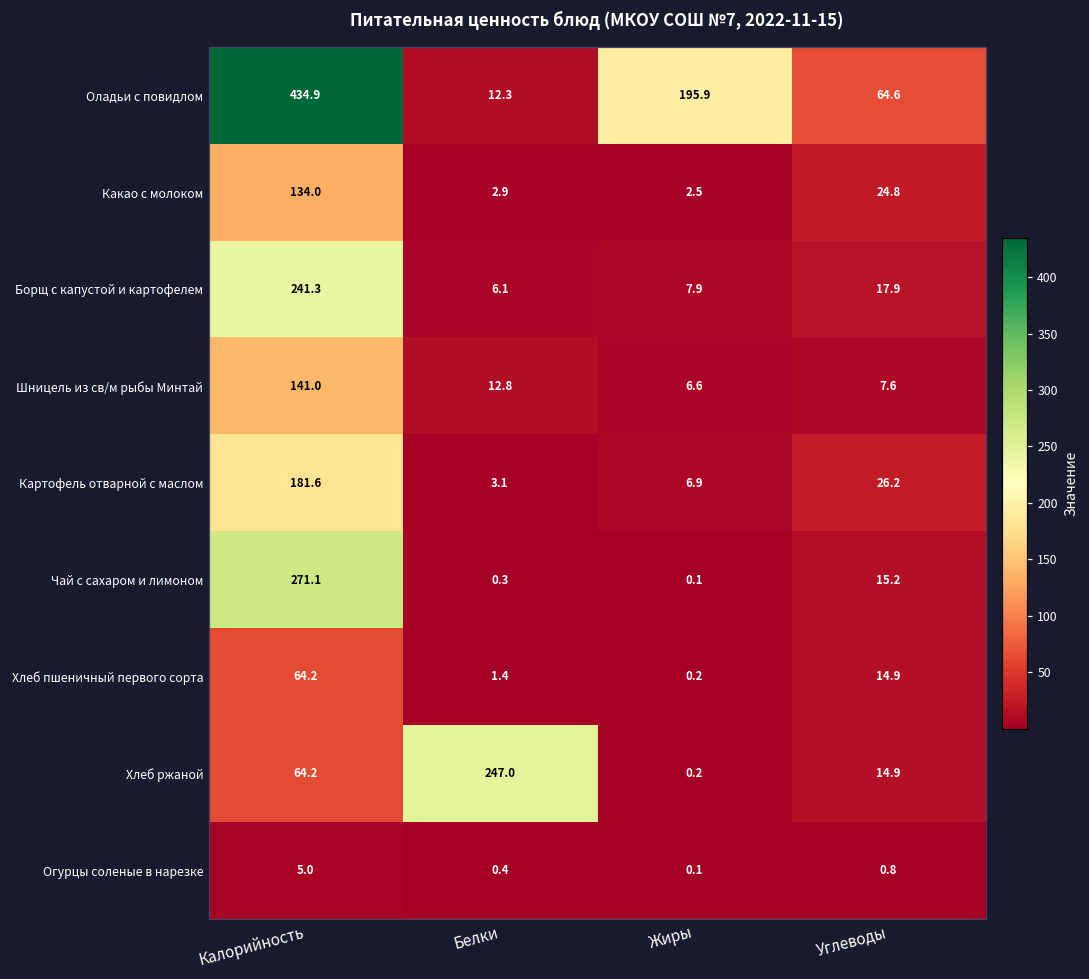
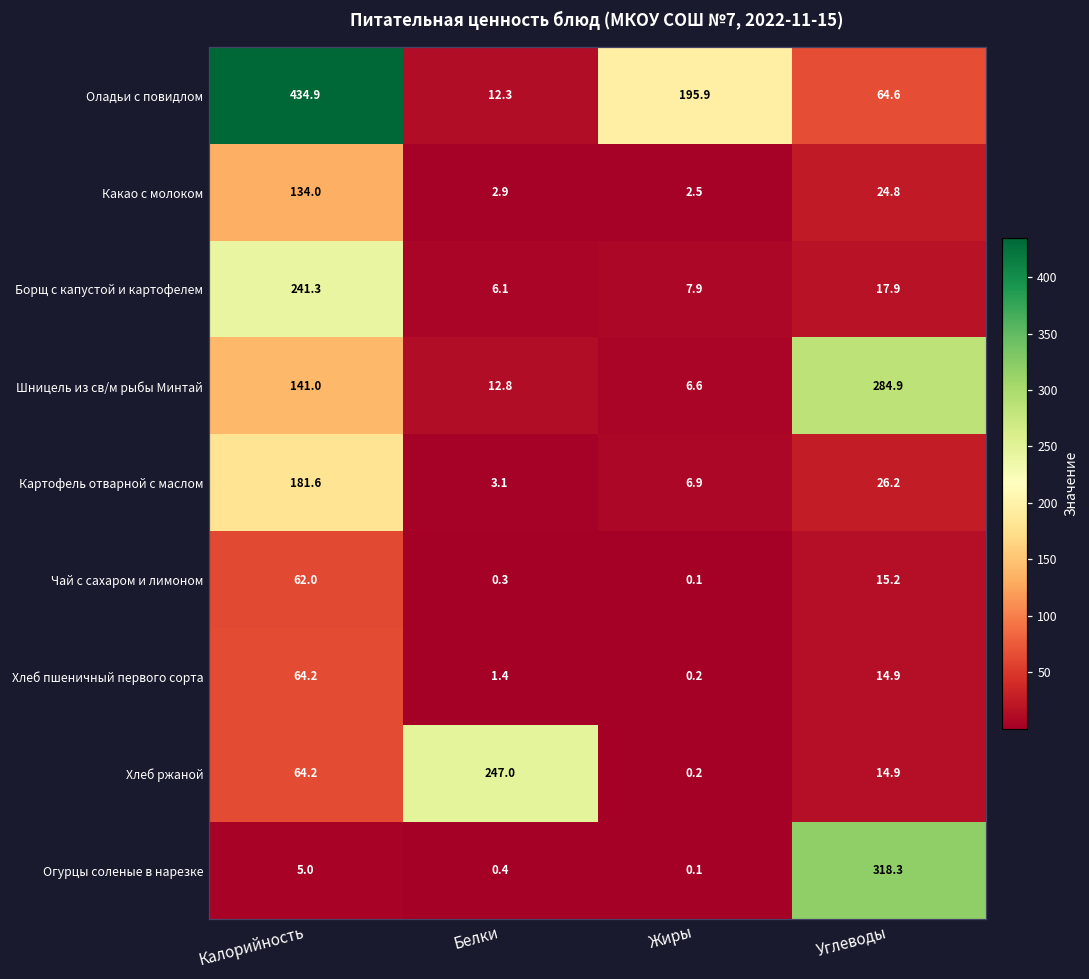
  {
    "Оладьи с повидлом": {
      "Калорийность": 434.9,
      "Белки": 12.3,
      "Жиры": 195.9,
      "Углеводы": 64.6
    },
    "Какао с молоком": {
      "Калорийность": 134.0,
      "Белки": 2.9,
      "Жиры": 2.5,
      "Углеводы": 24.8
    },
    "Борщ с капустой и картофелем": {
      "Калорийность": 241.3,
      "Белки": 6.1,
      "Жиры": 7.9,
      "Углеводы": 17.9
    },
    "Шницель из св/м рыбы Минтай": {
      "Калорийность": 141.0,
      "Белки": 12.8,
      "Жиры": 6.6,
-     "Углеводы": 7.6
+     "Углеводы": 284.9
    },
    "Картофель отварной с маслом": {
      "Калорийность": 181.6,
      "Белки": 3.1,
      "Жиры": 6.9,
      "Углеводы": 26.2
    },
    "Чай с сахаром и лимоном": {
-     "Калорийность": 271.1,
+     "Калорийность": 62.0,
      "Белки": 0.3,
      "Жиры": 0.1,
      "Углеводы": 15.2
    },
    "Хлеб пшеничный первого сорта": {
      "Калорийность": 64.2,
      "Белки": 1.4,
      "Жиры": 0.2,
      "Углеводы": 14.9
    },
    "Хлеб ржаной": {
      "Калорийность": 64.2,
      "Белки": 247.0,
      "Жиры": 0.2,
      "Углеводы": 14.9
    },
    "Огурцы соленые в нарезке": {
      "Калорийность": 5.0,
      "Белки": 0.4,
      "Жиры": 0.1,
-     "Углеводы": 0.8
+     "Углеводы": 318.3
    }
  }
